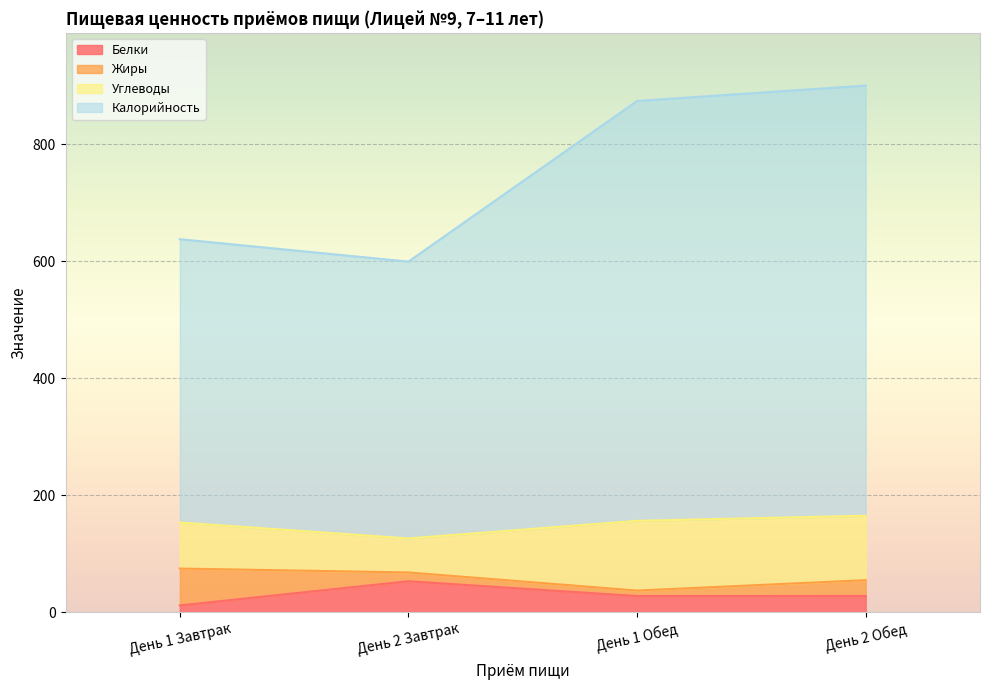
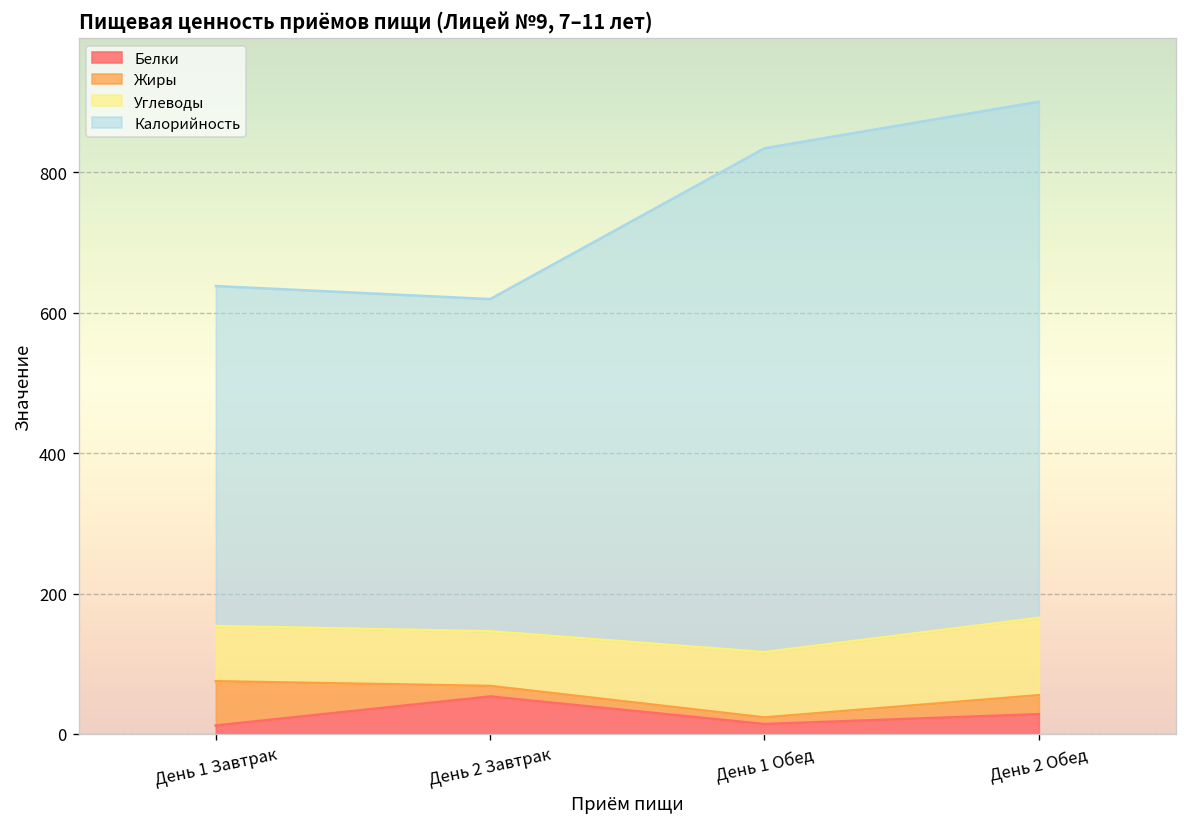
  {
    "Белки": {
      "День 1 Завтрак": 10,
      "День 2 Завтрак": 50,
-     "День 1 Обед": 30,
+     "День 1 Обед": 10,
      "День 2 Обед": 30
    },
    "Жиры": {
      "День 1 Завтрак": 60,
      "День 2 Завтрак": 20,
      "День 1 Обед": 10,
      "День 2 Обед": 30
    },
    "Углеводы": {
      "День 1 Завтрак": 80,
-     "День 2 Завтрак": 60,
-     "День 1 Обед": 120,
+     "День 2 Завтрак": 80,
+     "День 1 Обед": 90,
      "День 2 Обед": 110
    },
    "Калорийность": {
      "День 1 Завтрак": 480,
      "День 2 Завтрак": 470,
      "День 1 Обед": 720,
      "День 2 Обед": 740
    }
  }
